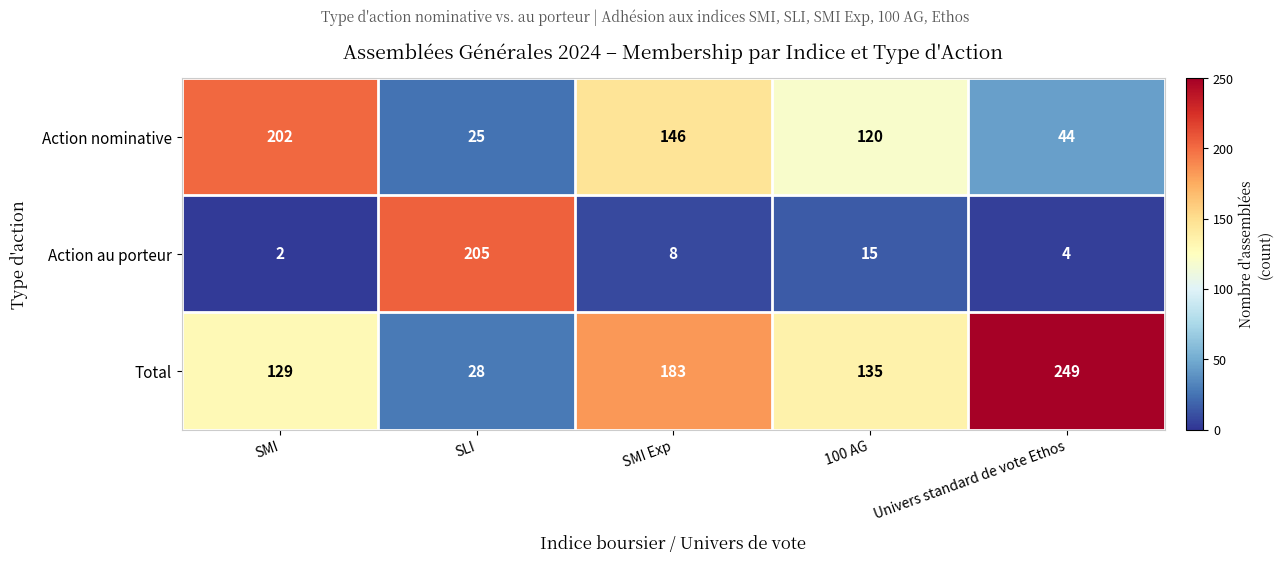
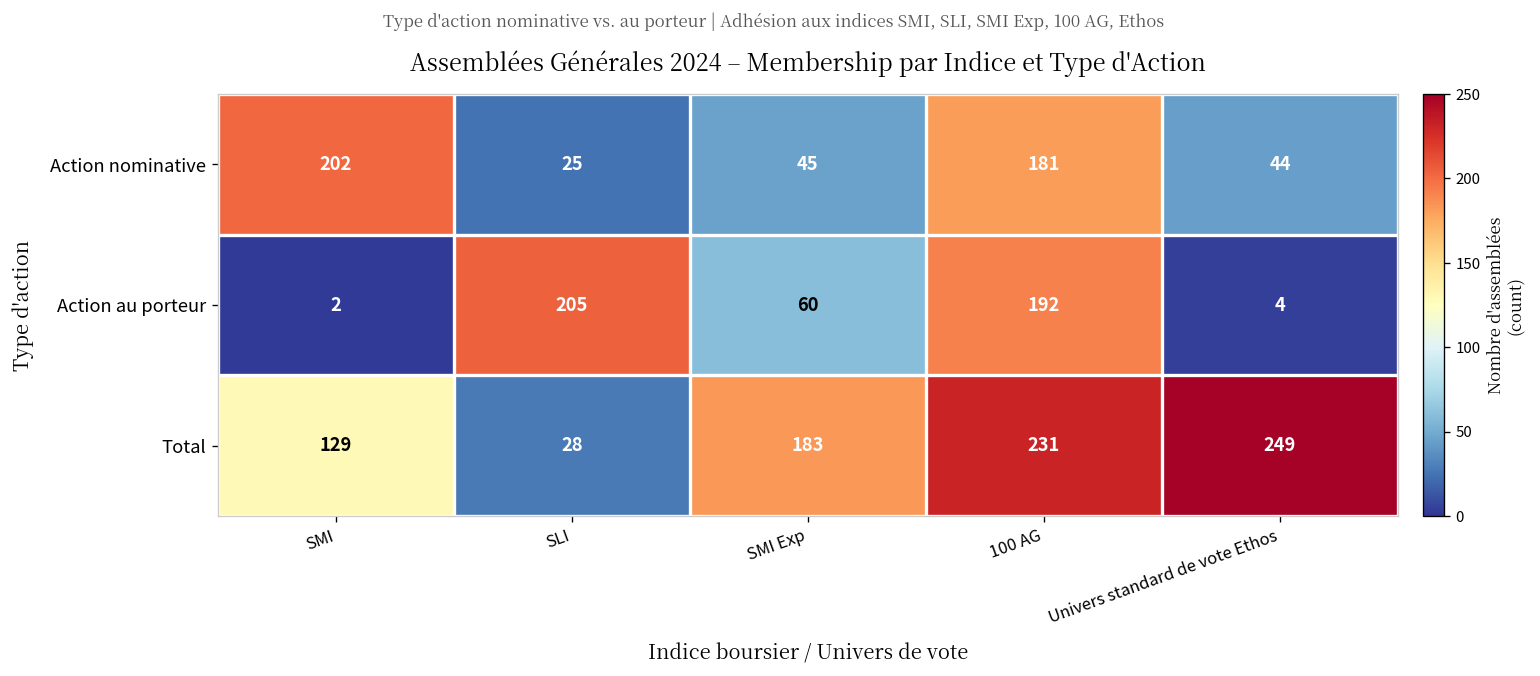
  {
    "Action nominative": {
      "SMI": 202,
      "SLI": 25,
-     "SMI Exp": 146,
-     "100 AG": 120,
+     "SMI Exp": 45,
+     "100 AG": 181,
      "Univers standard de vote Ethos": 44
    },
    "Action au porteur": {
      "SMI": 2,
      "SLI": 205,
-     "SMI Exp": 8,
-     "100 AG": 15,
+     "SMI Exp": 60,
+     "100 AG": 192,
      "Univers standard de vote Ethos": 4
    },
    "Total": {
      "SMI": 129,
      "SLI": 28,
      "SMI Exp": 183,
-     "100 AG": 135,
+     "100 AG": 231,
      "Univers standard de vote Ethos": 249
    }
  }
